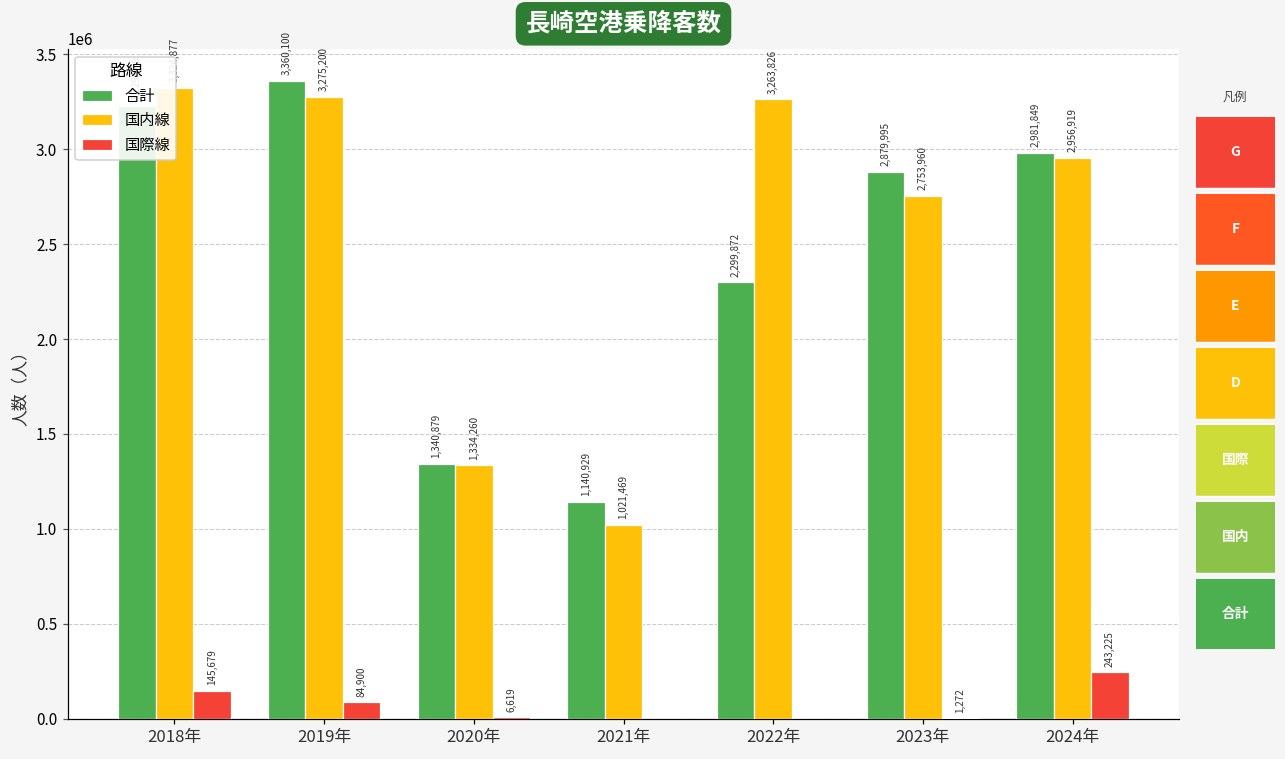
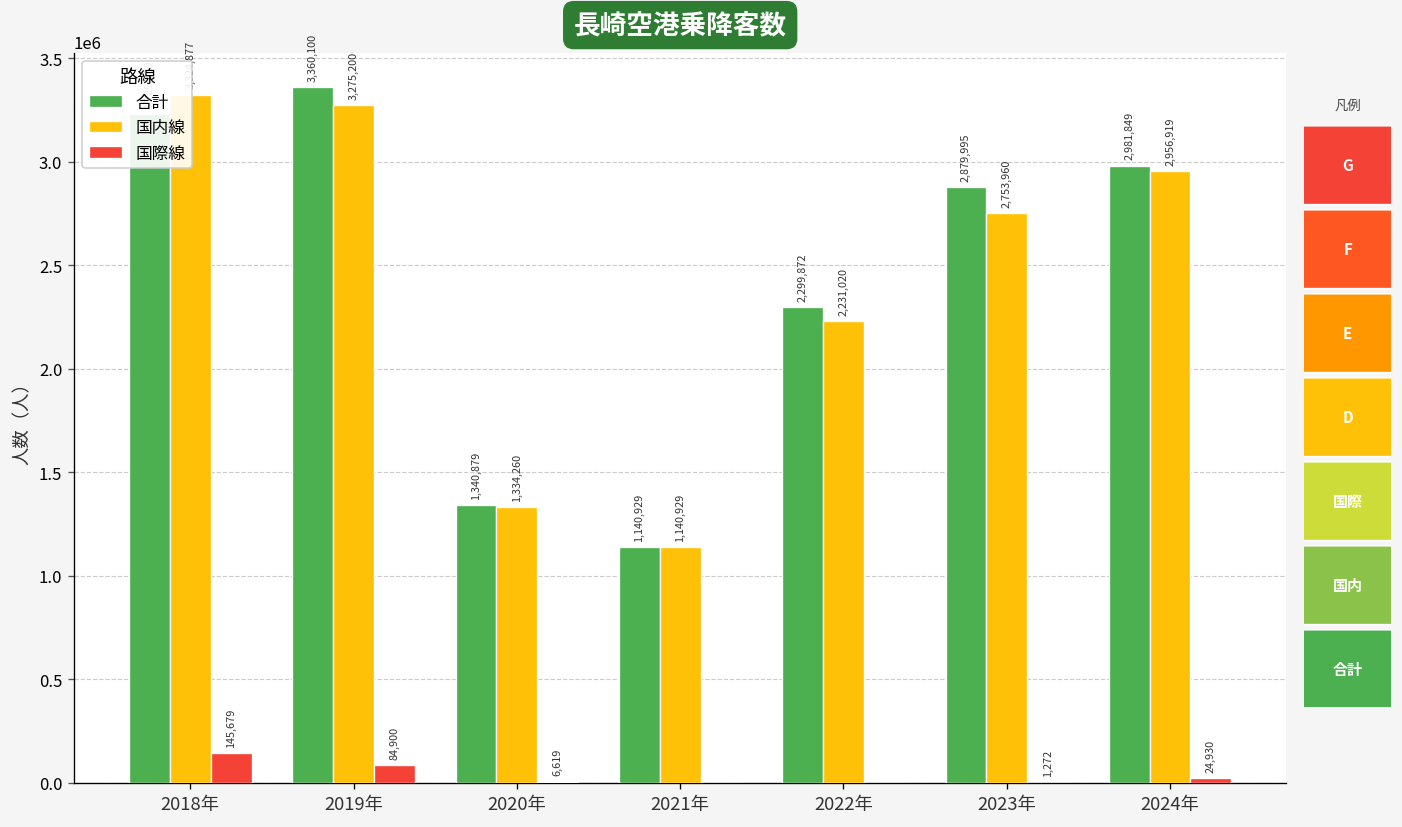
  {
    "合計": {
      "2019年": "3,360,100",
      "2020年": "1,340,879",
      "2021年": "1,140,929",
      "2022年": "2,299,872",
      "2023年": "2,879,995",
      "2024年": "2,981,849"
    },
    "国内線": {
      "2019年": "3,275,200",
      "2020年": "1,334,260",
-     "2021年": "1,021,469",
-     "2022年": "3,263,826",
+     "2021年": "1,140,929",
+     "2022年": "2,231,020",
      "2023年": "2,753,960",
      "2024年": "2,956,919"
    },
    "国際線": {
      "2018年": "145,679",
      "2019年": "84,900",
      "2020年": "6,619",
      "2023年": "1,272",
-     "2024年": "243,225"
+     "2024年": "24,930"
    }
  }
